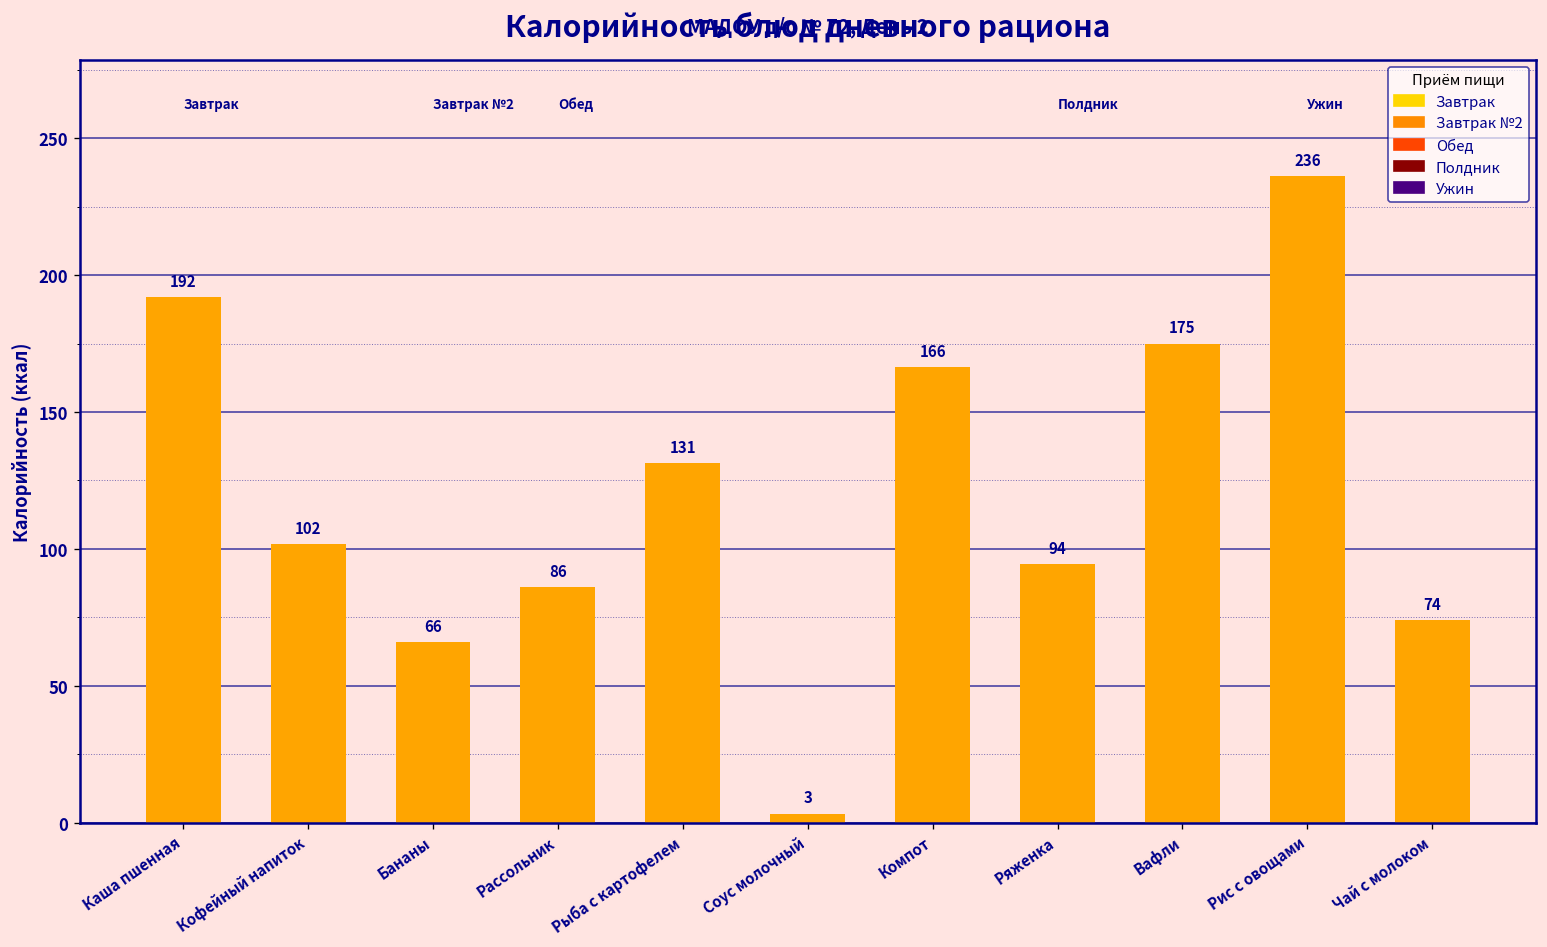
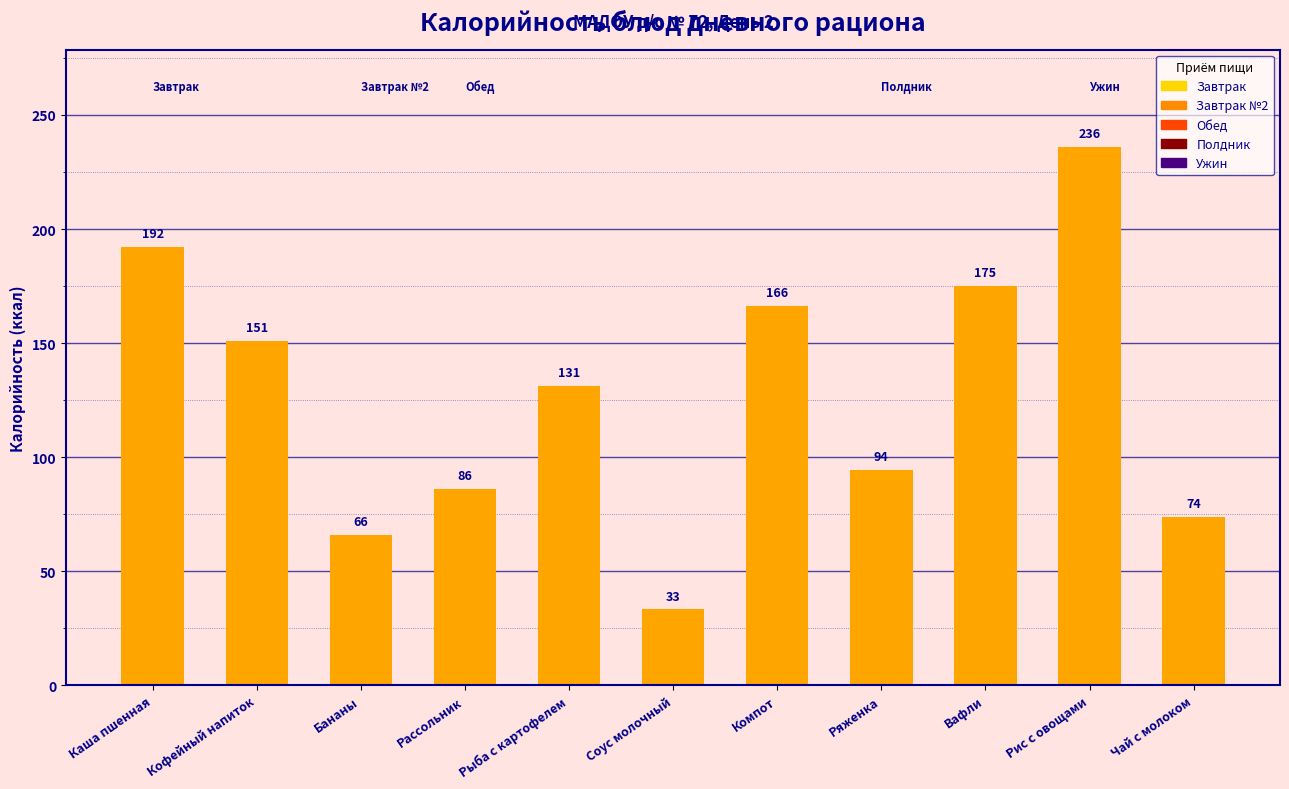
  {
    "Каша пшенная": 192,
-   "Кофейный напиток": 102,
+   "Кофейный напиток": 151,
    "Бананы": 66,
    "Рассольник": 86,
    "Рыба с картофелем": 131,
-   "Соус молочный": 3,
+   "Соус молочный": 33,
    "Компот": 166,
    "Ряженка": 94,
    "Вафли": 175,
    "Рис с овощами": 236,
    "Чай с молоком": 74
  }
